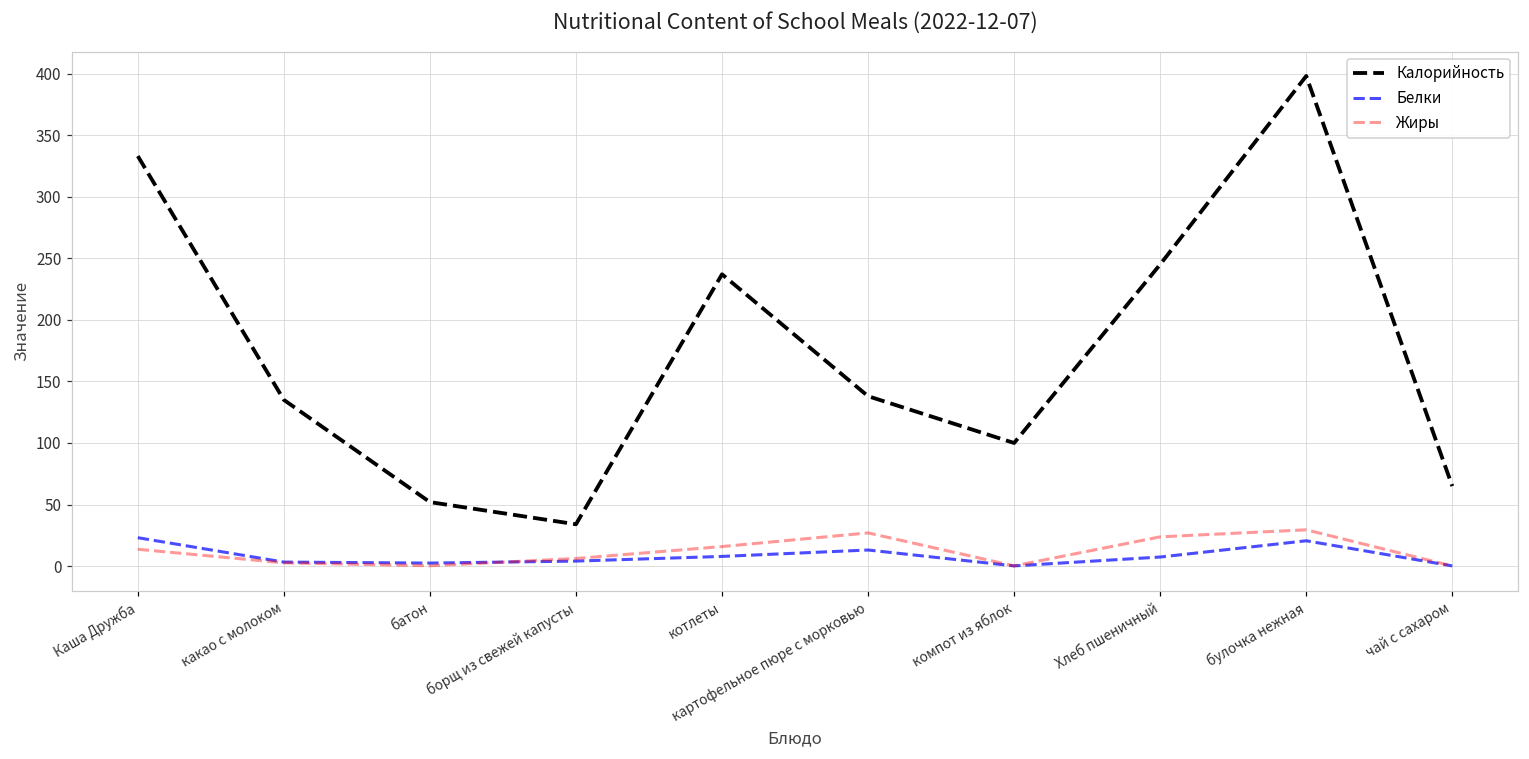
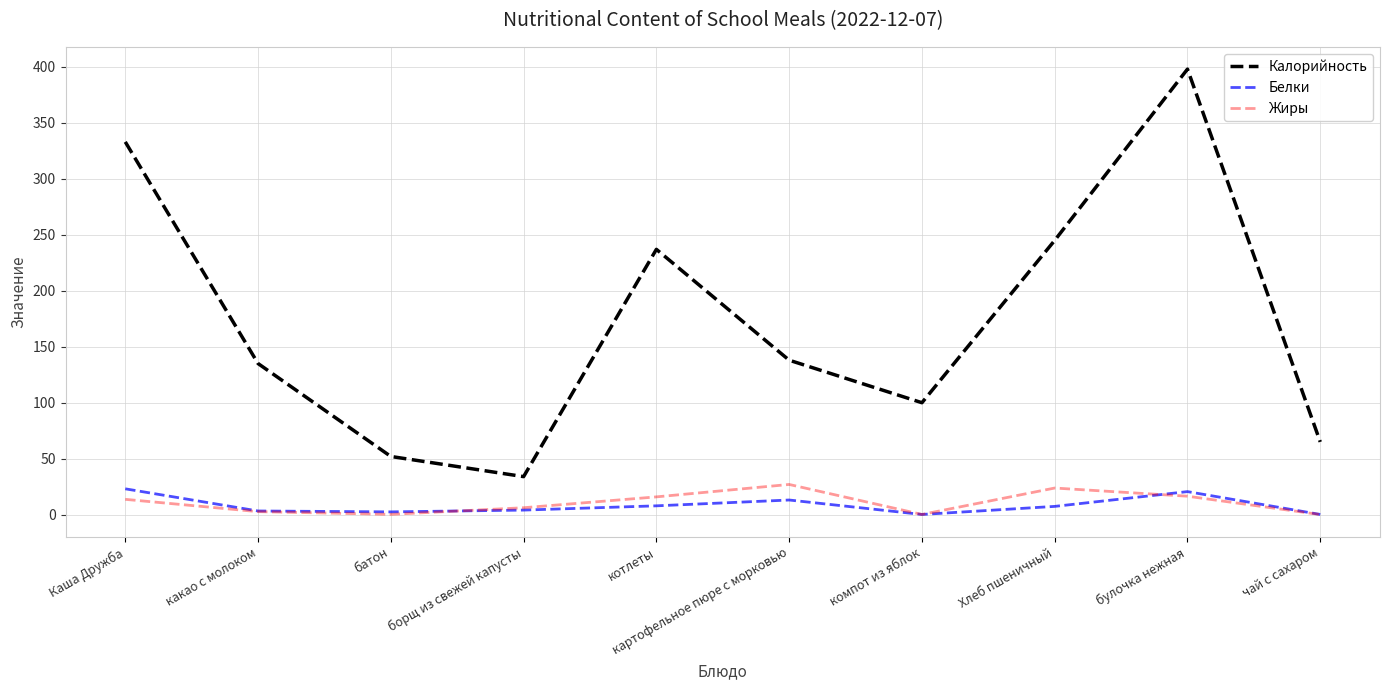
  {
    "Калорийность": {
      "Каша Дружба": 333,
      "какао с молоком": 135,
      "батон": 52,
      "борщ из свежей капусты": 34,
      "котлеты": 237,
      "картофельное пюре с морковью": 138,
      "компот из яблок": 100,
      "Хлеб пшеничный": 245,
      "булочка нежная": 398,
      "чай с сахаром": 65
    },
    "Белки": {
      "Каша Дружба": 23,
      "котлеты": 8,
      "картофельное пюре с морковью": 13,
      "Хлеб пшеничный": 7,
      "булочка нежная": 21
    },
    "Жиры": {
      "Каша Дружба": 14,
      "котлеты": 16,
      "картофельное пюре с морковью": 27,
      "Хлеб пшеничный": 24,
-     "булочка нежная": 30
+     "булочка нежная": 17
    }
  }
